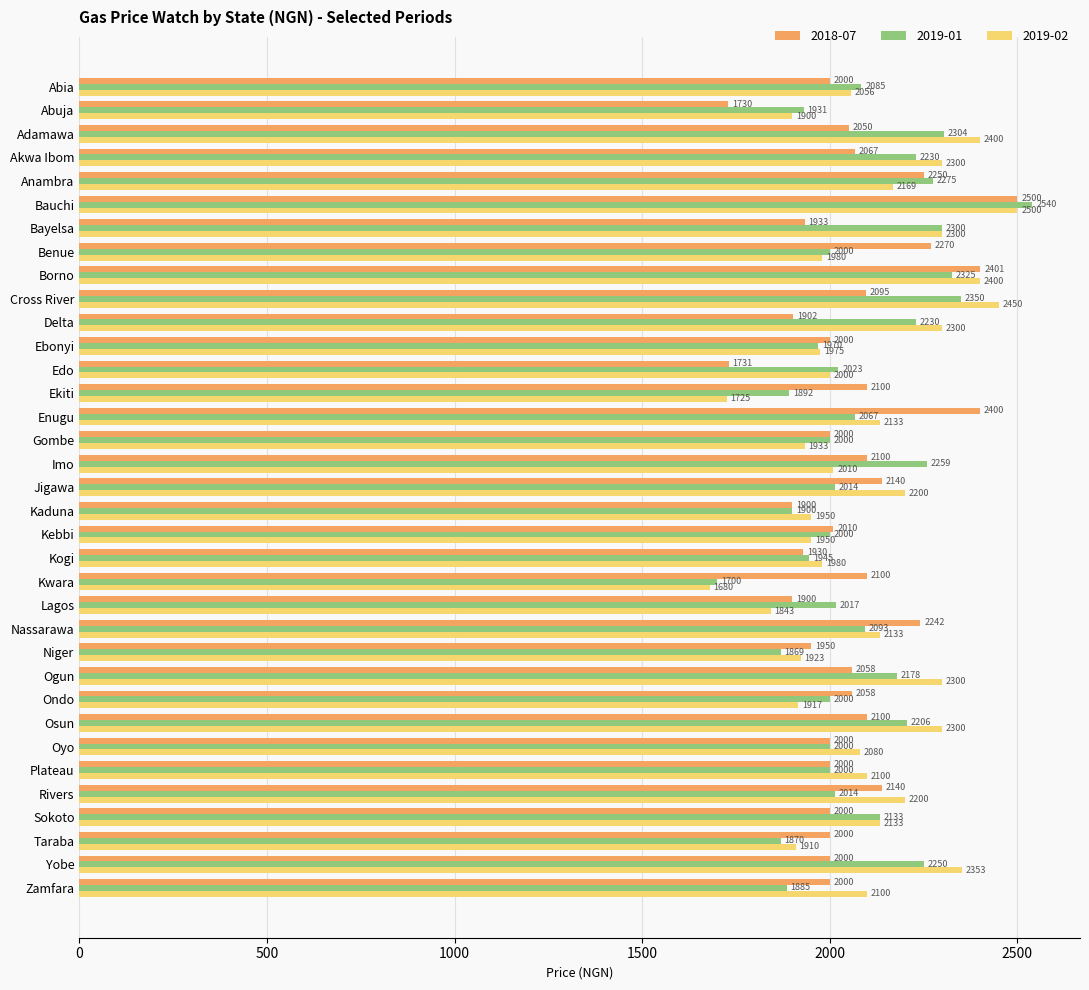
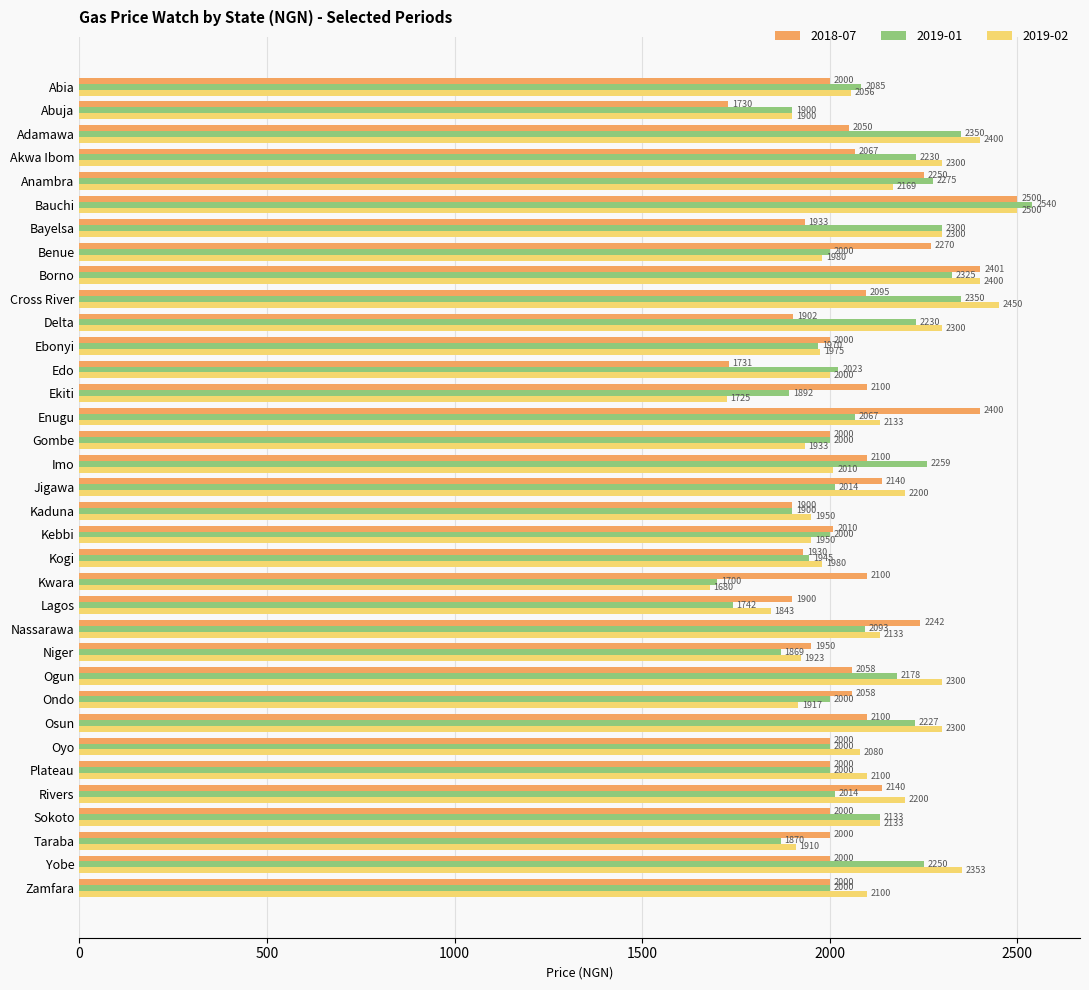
  {
    "2019-01": {
-     "Abuja": 1931,
-     "Adamawa": 2304,
+     "Abuja": 1900,
+     "Adamawa": 2350,
      "Akwa Ibom": 2230,
      "Bauchi": 2540,
      "Borno": 2325,
      "Cross River": 2350,
      "Delta": 2230,
      "Ekiti": 1892,
      "Enugu": 2067,
      "Imo": 2259,
      "Jigawa": 2014,
-     "Lagos": 2017,
+     "Lagos": 1742,
      "Nassarawa": 2093,
      "Niger": 1869,
      "Ogun": 2178,
      "Ondo": 2000,
-     "Osun": 2206,
+     "Osun": 2227,
      "Rivers": 2014,
      "Taraba": 1870,
      "Yobe": 2250,
-     "Zamfara": 1885
+     "Zamfara": 2000
    }
  }
